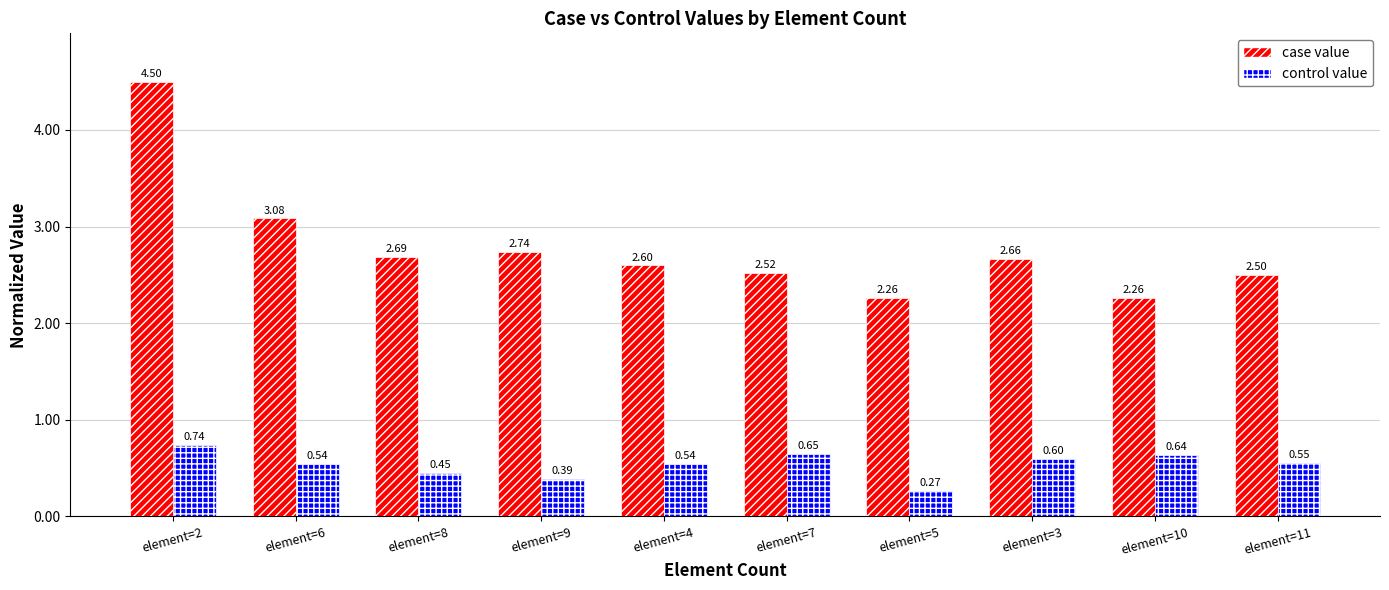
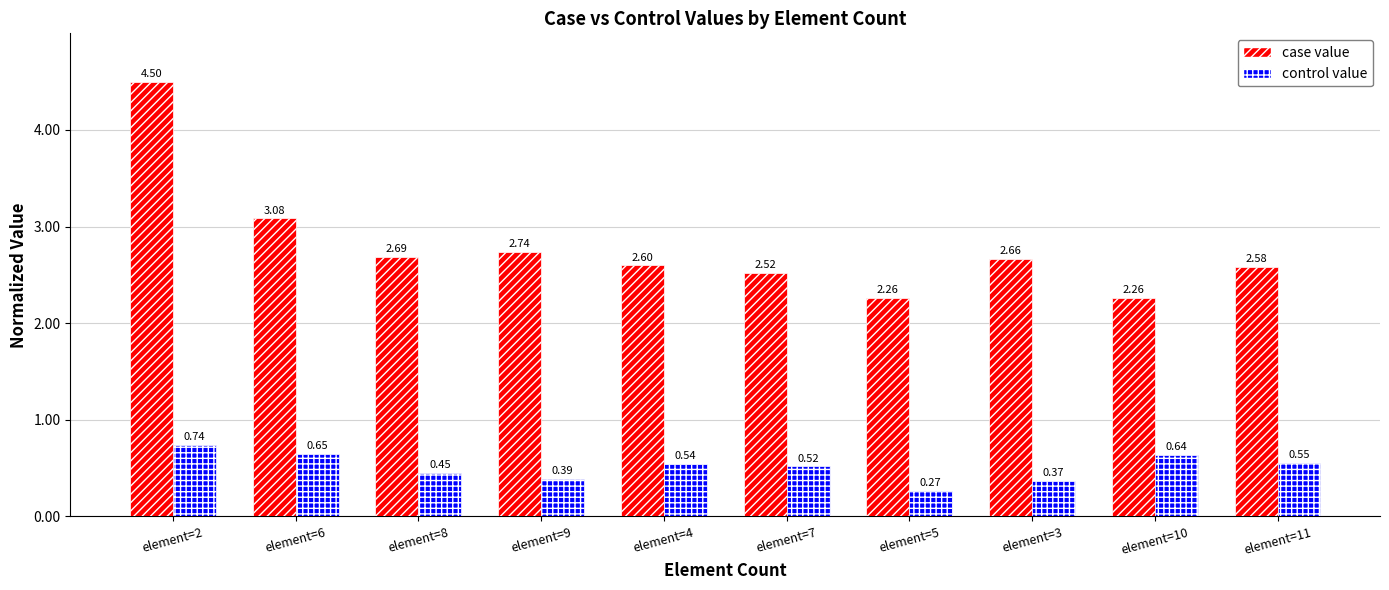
  {
    "case value": {
      "element=2": 4.50,
      "element=6": 3.08,
      "element=8": 2.69,
      "element=9": 2.74,
      "element=4": 2.60,
      "element=7": 2.52,
      "element=5": 2.26,
      "element=3": 2.66,
      "element=10": 2.26,
-     "element=11": 2.50
+     "element=11": 2.58
    },
    "control value": {
      "element=2": 0.74,
-     "element=6": 0.54,
+     "element=6": 0.65,
      "element=8": 0.45,
      "element=9": 0.39,
      "element=4": 0.54,
-     "element=7": 0.65,
+     "element=7": 0.52,
      "element=5": 0.27,
-     "element=3": 0.60,
+     "element=3": 0.37,
      "element=10": 0.64,
      "element=11": 0.55
    }
  }
